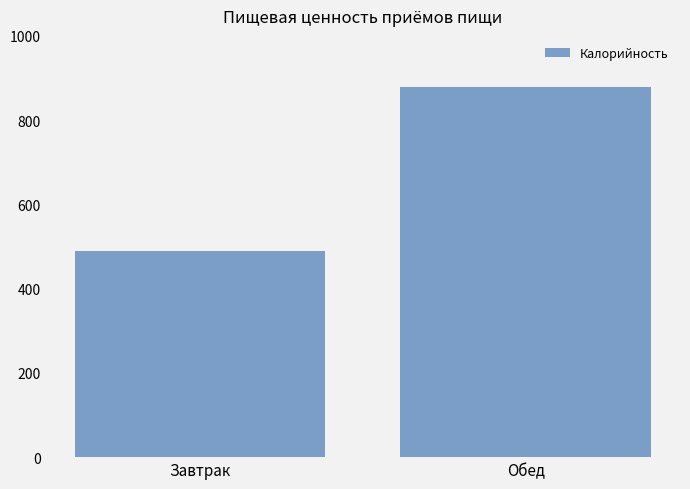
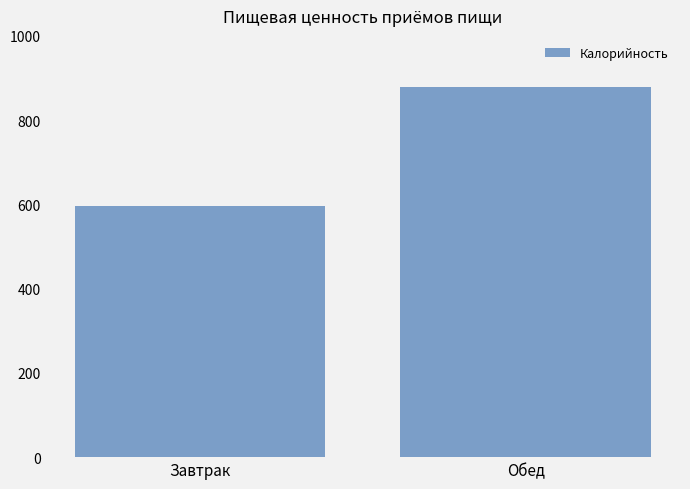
  {
-   "Завтрак": 490,
+   "Завтрак": 600,
    "Обед": 880
  }
